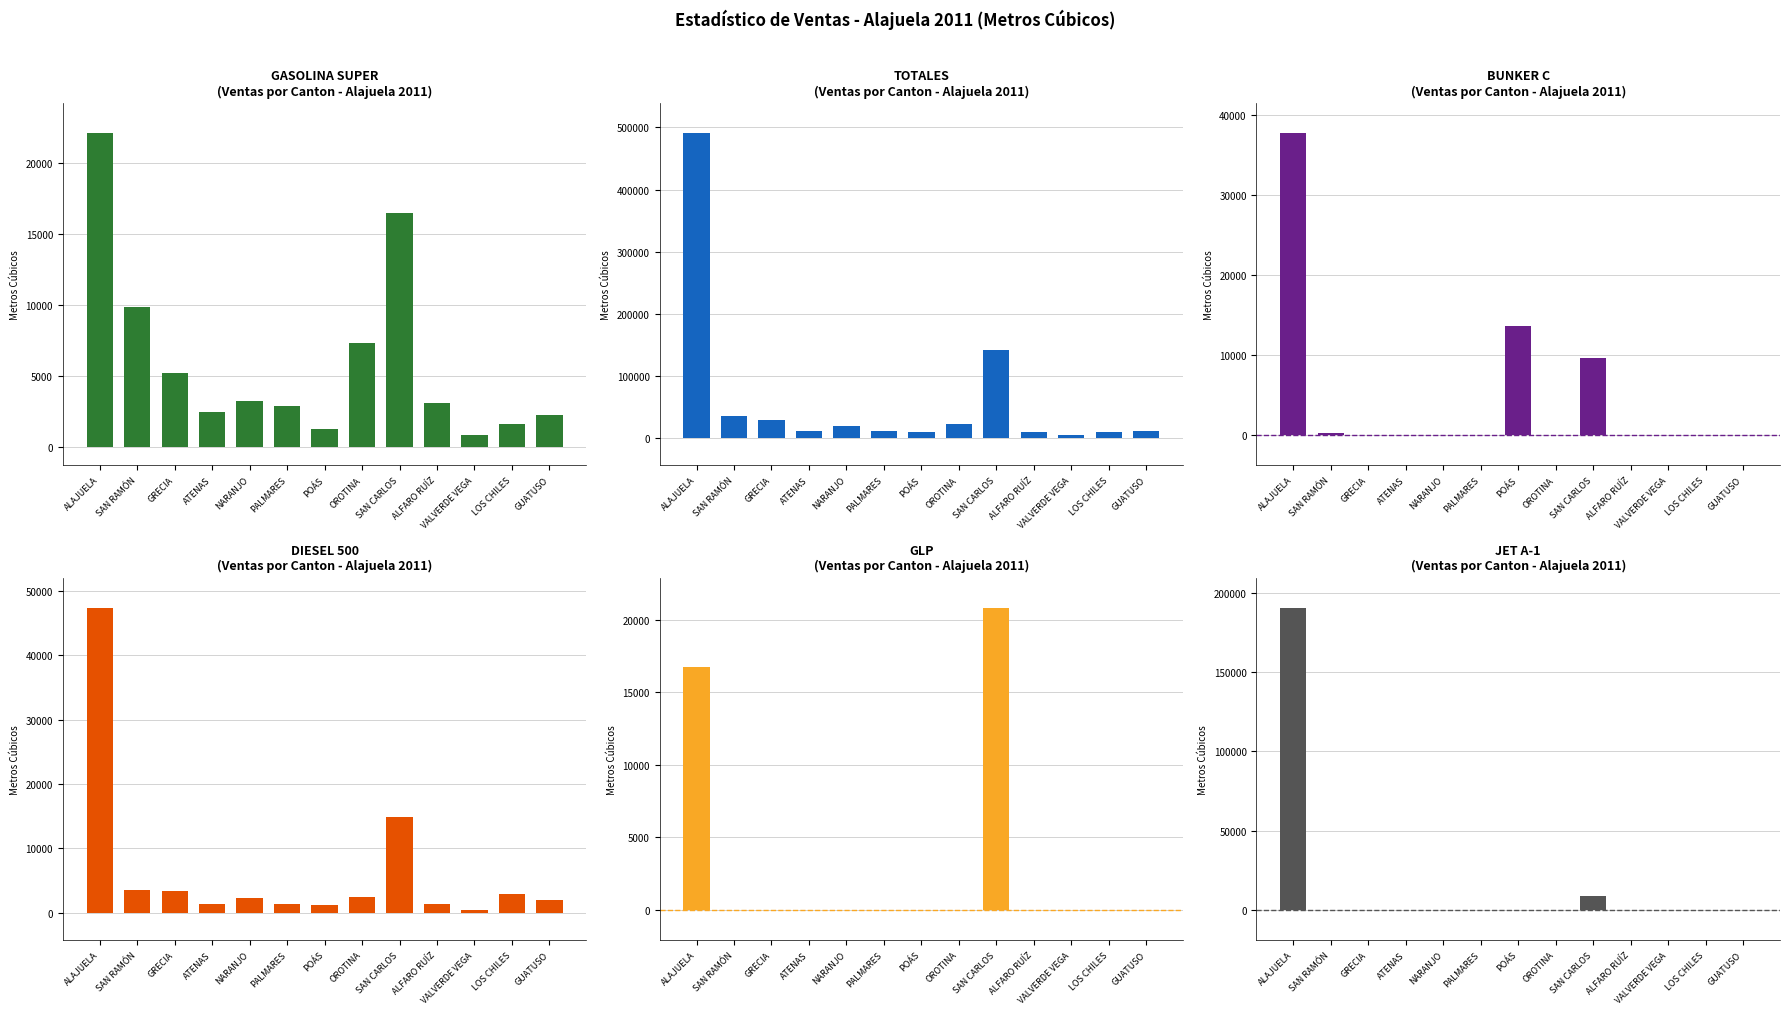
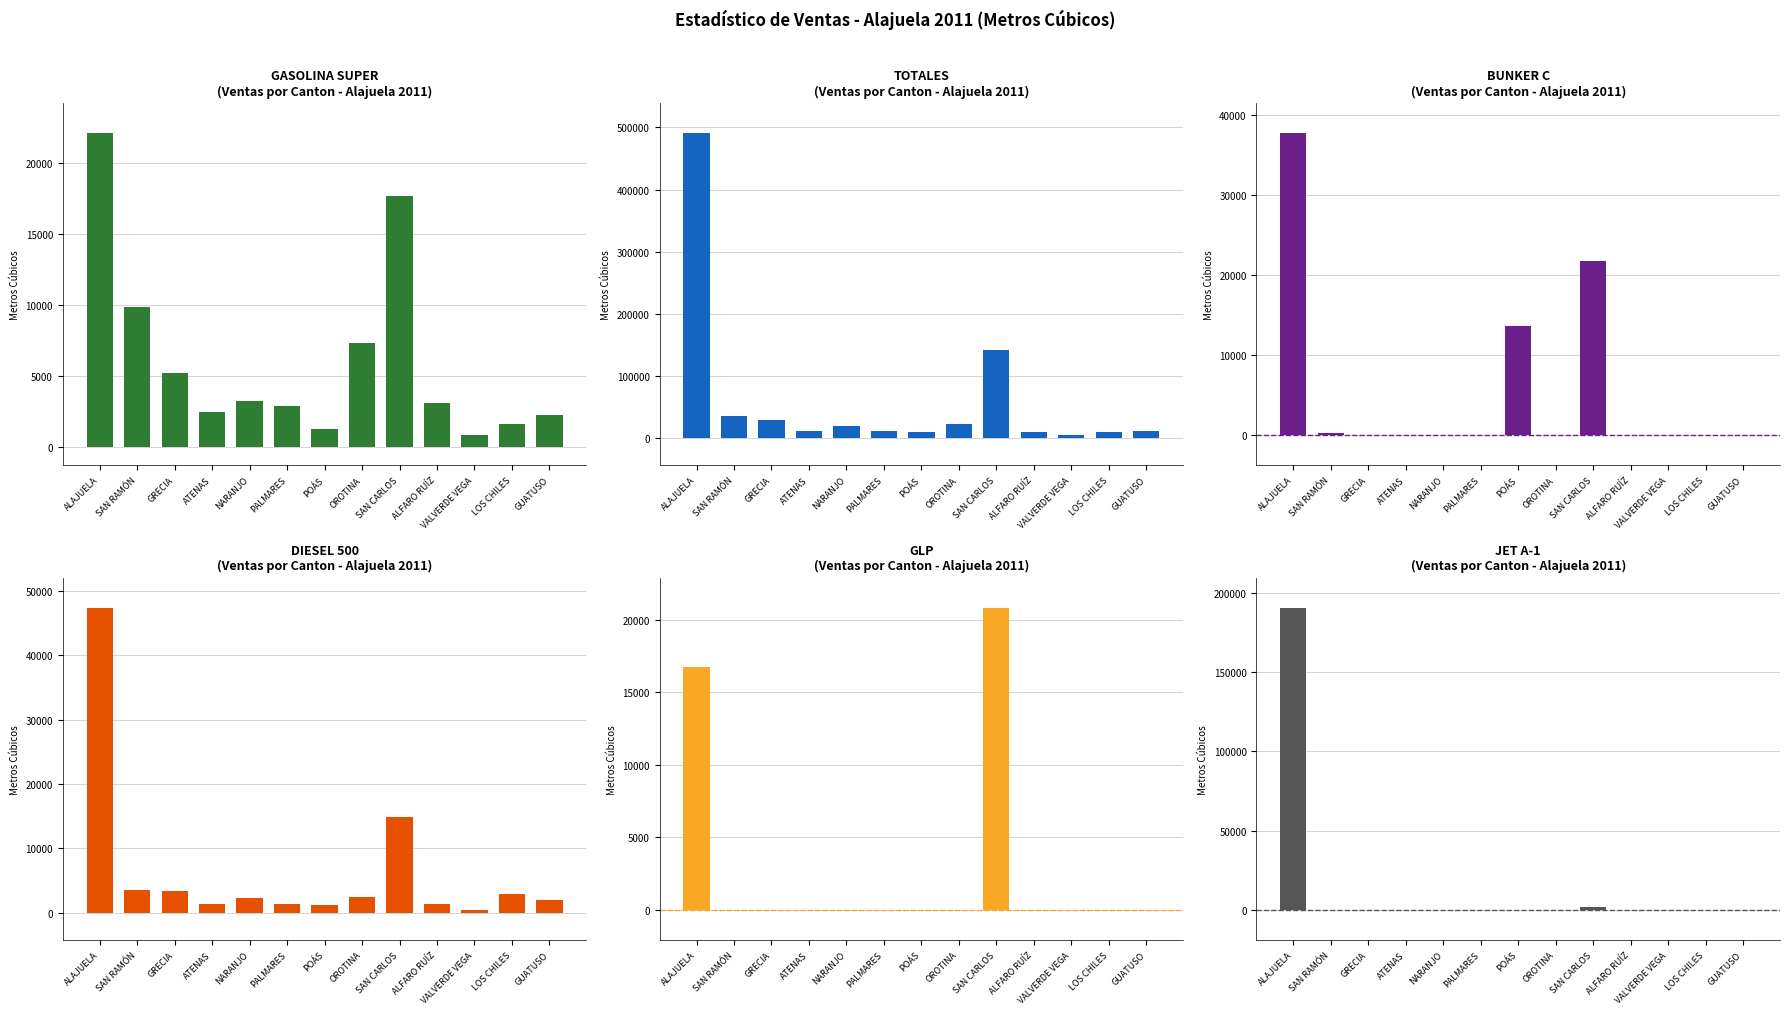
  {
    "GASOLINA SUPER (Ventas por Canton - Alajuela 2011)": {
      "ALAJUELA": 22100,
      "SAN RAMÓN": 9900,
      "GRECIA": 5200,
      "ATENAS": 2400,
      "NARANJO": 3200,
      "PALMARES": 2800,
      "POÁS": 1200,
      "OROTINA": 7300,
-     "SAN CARLOS": 16500,
+     "SAN CARLOS": 17600,
      "ALFARO RUÍZ": 3100,
      "VALVERDE VEGA": 800,
      "LOS CHILES": 1600,
      "GUATUSO": 2200
    },
    "TOTALES (Ventas por Canton - Alajuela 2011)": {
      "ALAJUELA": 490000,
      "SAN RAMÓN": 40000,
      "GRECIA": 30000,
      "ATENAS": 10000,
      "NARANJO": 20000,
      "PALMARES": 10000,
      "POÁS": 10000,
      "OROTINA": 20000,
      "SAN CARLOS": 140000,
      "ALFARO RUÍZ": 10000,
      "VALVERDE VEGA": 0,
      "LOS CHILES": 10000,
      "GUATUSO": 10000
    },
    "BUNKER C (Ventas por Canton - Alajuela 2011)": {
      "ALAJUELA": 38000,
      "GRECIA": 0,
      "ATENAS": 0,
      "NARANJO": 0,
      "PALMARES": 0,
      "POÁS": 14000,
      "OROTINA": 0,
-     "SAN CARLOS": 10000,
+     "SAN CARLOS": 22000,
      "ALFARO RUÍZ": 0,
      "VALVERDE VEGA": 0,
      "LOS CHILES": 0,
      "GUATUSO": 0
    },
    "DIESEL 500 (Ventas por Canton - Alajuela 2011)": {
      "ALAJUELA": 47000,
      "SAN RAMÓN": 4000,
      "GRECIA": 3000,
      "ATENAS": 1000,
      "NARANJO": 2000,
      "PALMARES": 1000,
      "POÁS": 1000,
      "OROTINA": 2000,
      "SAN CARLOS": 15000,
      "ALFARO RUÍZ": 1000,
      "VALVERDE VEGA": 0,
      "LOS CHILES": 3000,
      "GUATUSO": 2000
    },
    "GLP (Ventas por Canton - Alajuela 2011)": {
      "ALAJUELA": 16700,
      "SAN RAMÓN": 0,
      "GRECIA": 0,
      "ATENAS": 0,
      "NARANJO": 0,
      "PALMARES": 0,
      "POÁS": 0,
      "OROTINA": 0,
      "SAN CARLOS": 20800,
      "ALFARO RUÍZ": 0,
      "VALVERDE VEGA": 0,
      "LOS CHILES": 0,
      "GUATUSO": 0
    },
    "JET A-1 (Ventas por Canton - Alajuela 2011)": {
      "ALAJUELA": 190000,
      "SAN RAMÓN": 0,
      "GRECIA": 0,
      "ATENAS": 0,
      "NARANJO": 0,
      "PALMARES": 0,
      "POÁS": 0,
      "OROTINA": 0,
-     "SAN CARLOS": 9000,
+     "SAN CARLOS": 2000,
      "ALFARO RUÍZ": 0,
      "VALVERDE VEGA": 0,
      "LOS CHILES": 0,
      "GUATUSO": 0
    }
  }
